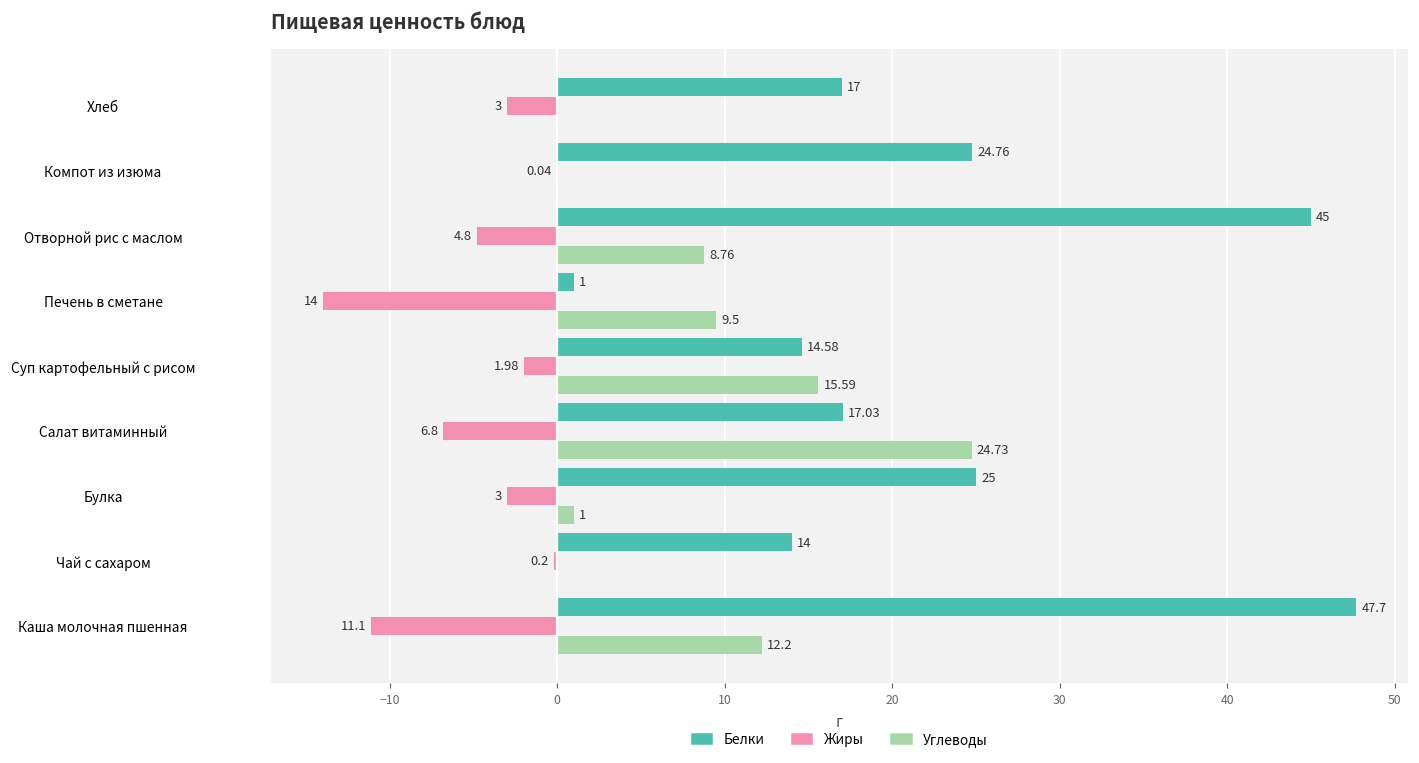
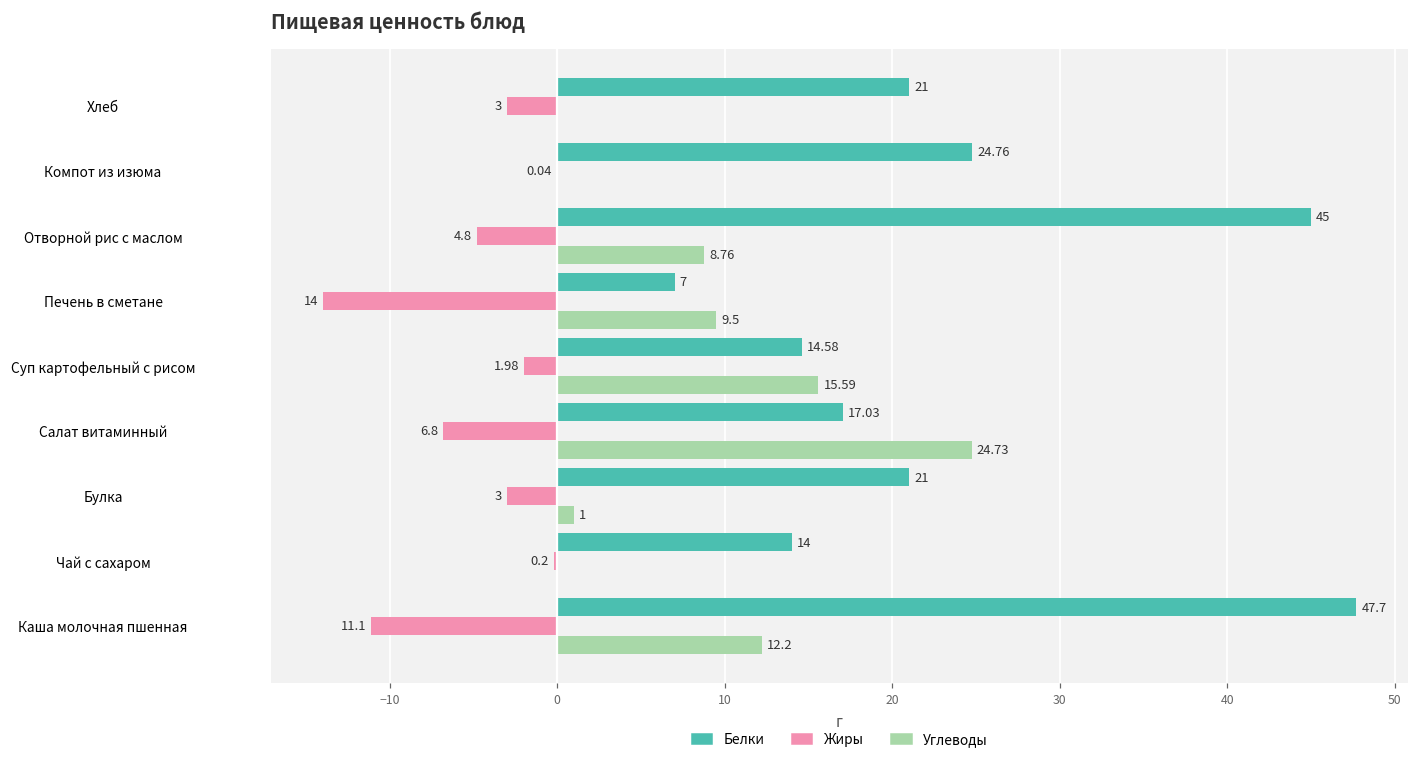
  {
    "Белки": {
-     "Хлеб": 17,
+     "Хлеб": 21,
      "Компот из изюма": 24.76,
      "Отворной рис с маслом": 45,
-     "Печень в сметане": 1,
+     "Печень в сметане": 7,
      "Суп картофельный с рисом": 14.58,
      "Салат витаминный": 17.03,
-     "Булка": 25,
+     "Булка": 21,
      "Чай с сахаром": 14,
      "Каша молочная пшенная": 47.7
    },
    "Углеводы": {
      "Отворной рис с маслом": 8.76,
      "Печень в сметане": 9.5,
      "Суп картофельный с рисом": 15.59,
      "Салат витаминный": 24.73,
      "Булка": 1,
      "Каша молочная пшенная": 12.2
    }
  }
